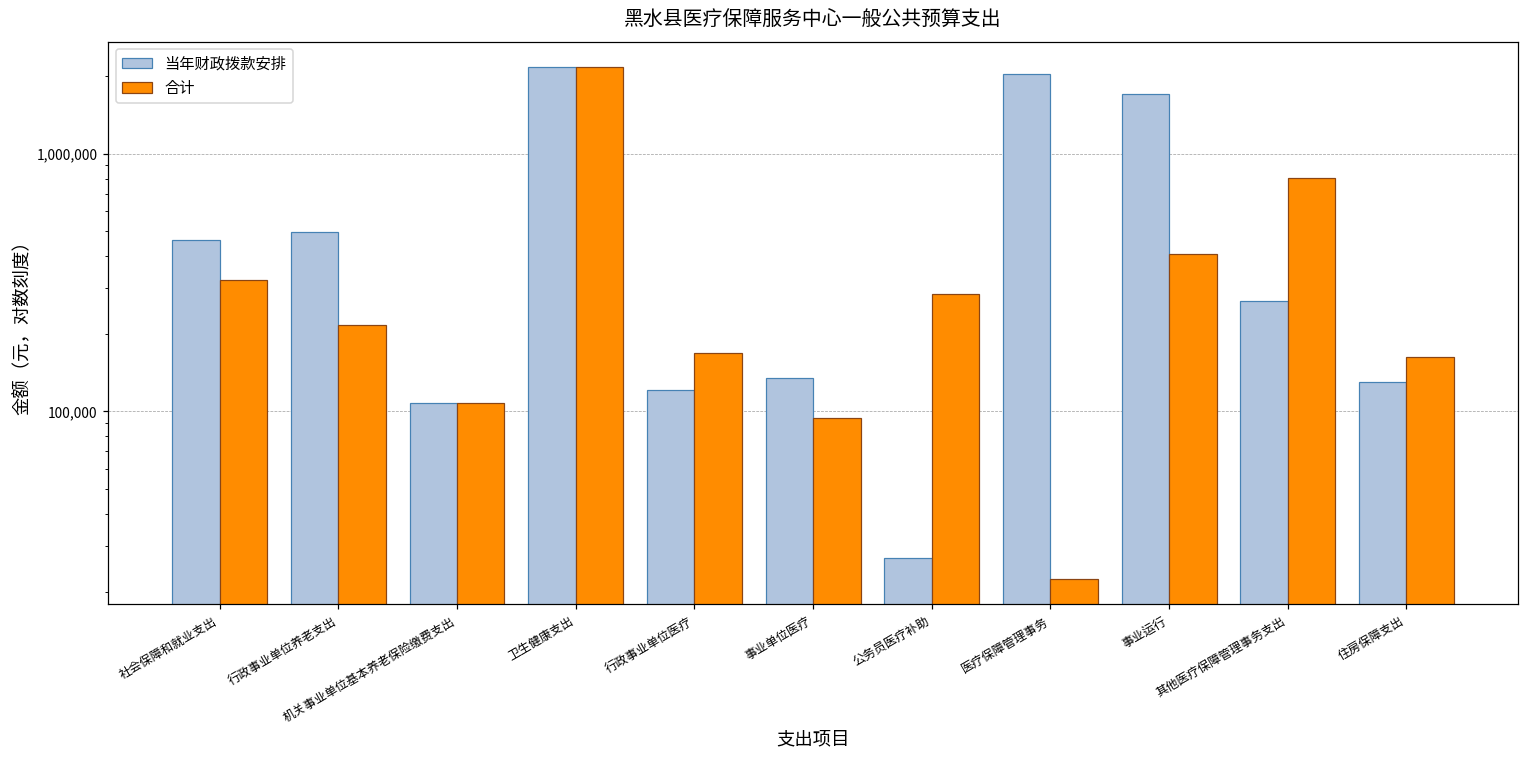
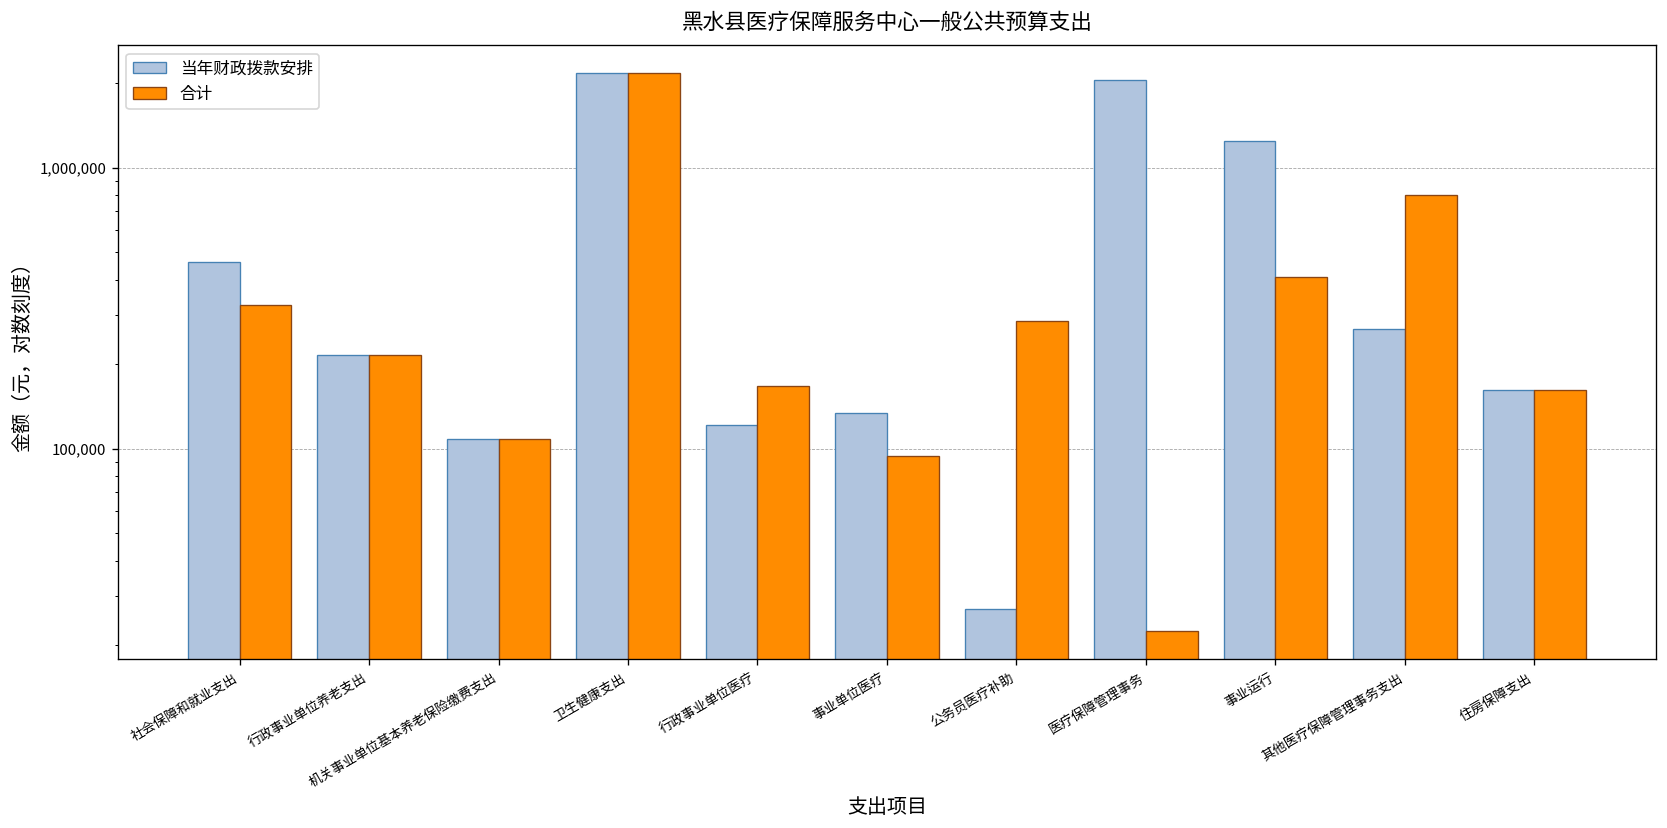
  {
    "当年财政拨款安排": {
      "社会保障和就业支出": "460,000",
-     "行政事业单位养老支出": "500,000",
+     "行政事业单位养老支出": "220,000",
      "机关事业单位基本养老保险缴费支出": "110,000",
      "卫生健康支出": "2,200,000",
      "行政事业单位医疗": "120,000",
      "事业单位医疗": "130,000",
      "公务员医疗补助": "27,000",
      "医疗保障管理事务": "2,000,000",
-     "事业运行": "1,700,000",
+     "事业运行": "1,200,000",
      "其他医疗保障管理事务支出": "270,000",
-     "住房保障支出": "130,000"
+     "住房保障支出": "160,000"
    },
    "合计": {
      "社会保障和就业支出": "320,000",
      "行政事业单位养老支出": "220,000",
      "机关事业单位基本养老保险缴费支出": "110,000",
      "卫生健康支出": "2,200,000",
      "行政事业单位医疗": "170,000",
      "事业单位医疗": "94,000",
      "公务员医疗补助": "290,000",
      "医疗保障管理事务": "22,000",
      "事业运行": "410,000",
      "其他医疗保障管理事务支出": "800,000",
      "住房保障支出": "160,000"
    }
  }
